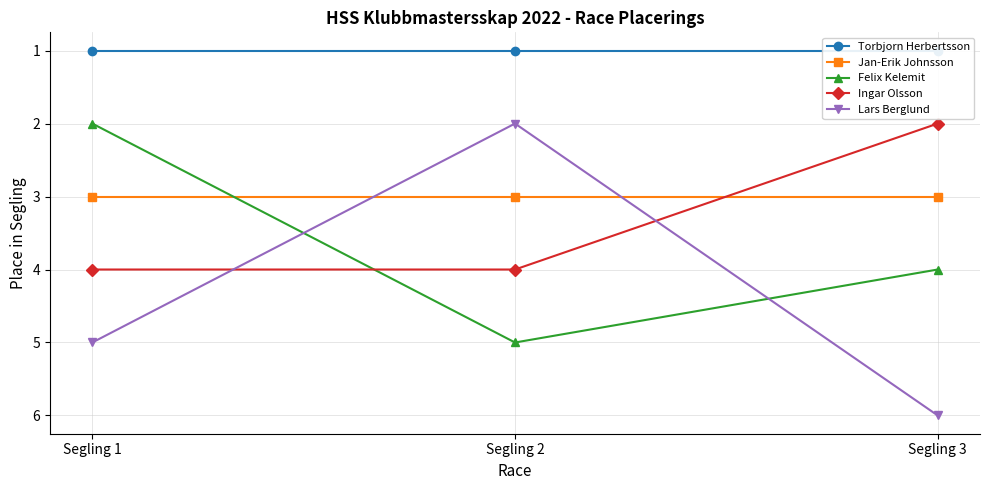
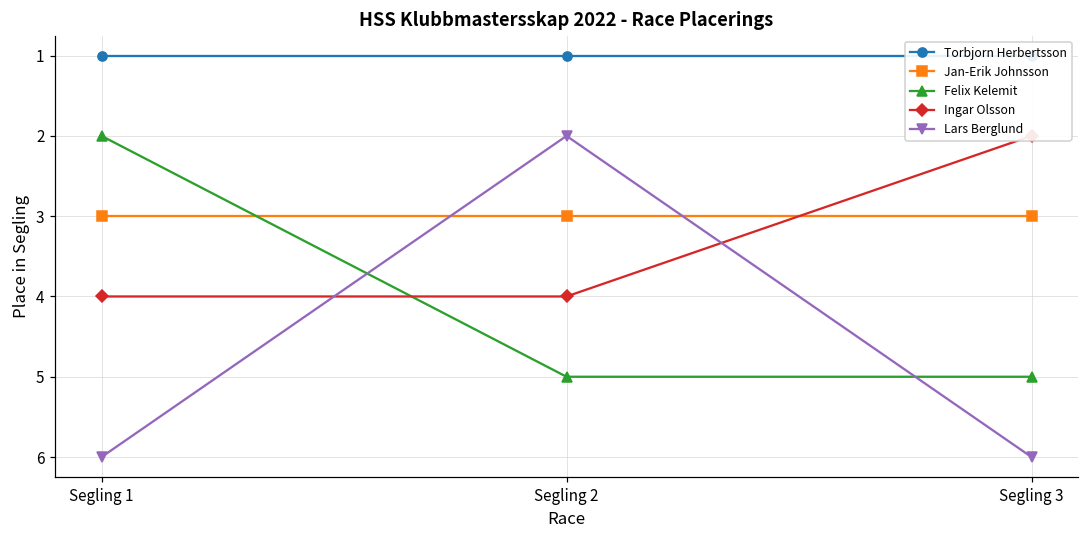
  {
    "Torbjorn Herbertsson": {
      "Segling 1": 1,
      "Segling 2": 1
    },
    "Jan-Erik Johnsson": {
      "Segling 1": 3,
      "Segling 2": 3,
      "Segling 3": 3
    },
    "Felix Kelemit": {
      "Segling 1": 2,
      "Segling 2": 5,
-     "Segling 3": 4
+     "Segling 3": 5
    },
    "Ingar Olsson": {
      "Segling 1": 4,
      "Segling 2": 4,
      "Segling 3": 2
    },
    "Lars Berglund": {
-     "Segling 1": 5,
+     "Segling 1": 6,
      "Segling 2": 2,
      "Segling 3": 6
    }
  }
